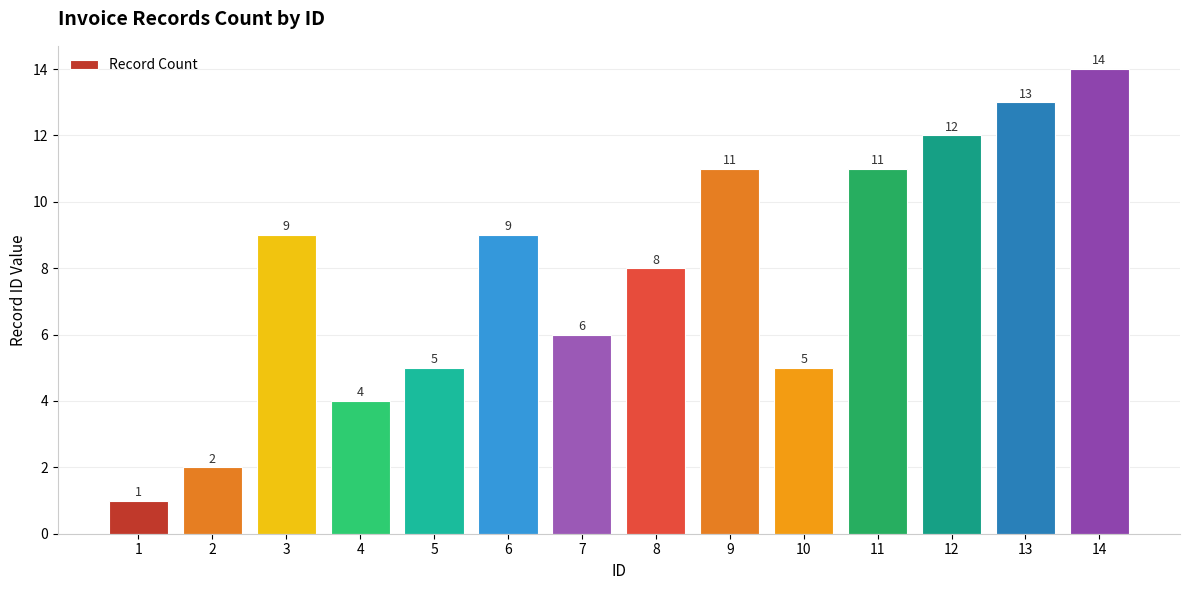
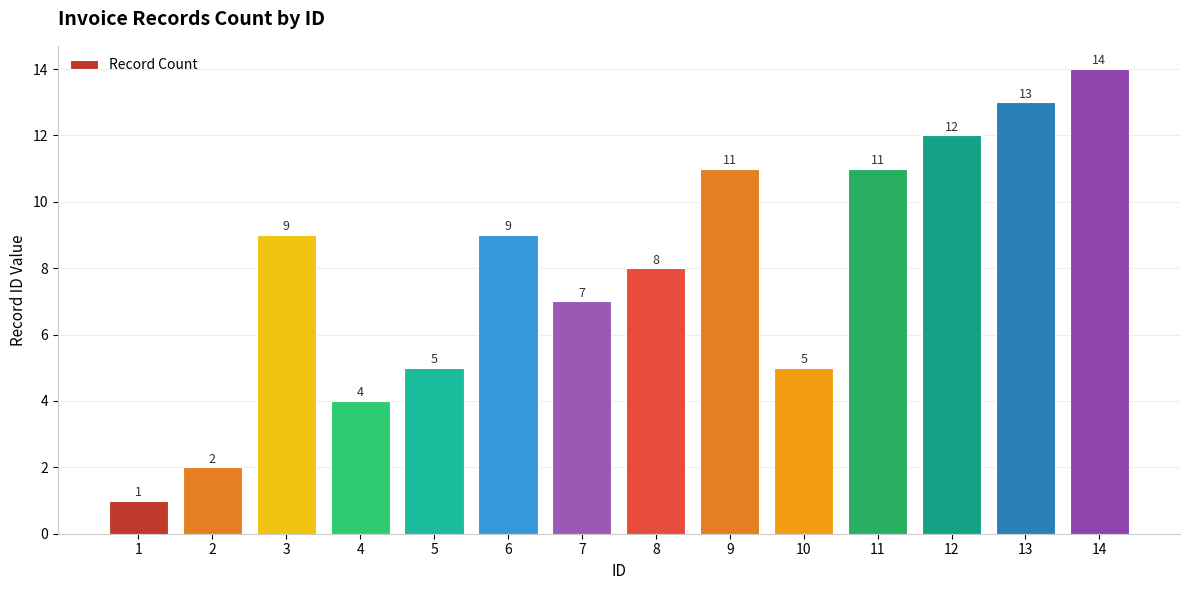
  {
    "1": 1,
    "2": 2,
    "3": 9,
    "4": 4,
    "5": 5,
    "6": 9,
-   "7": 6,
+   "7": 7,
    "8": 8,
    "9": 11,
    "10": 5,
    "11": 11,
    "12": 12,
    "13": 13,
    "14": 14
  }
